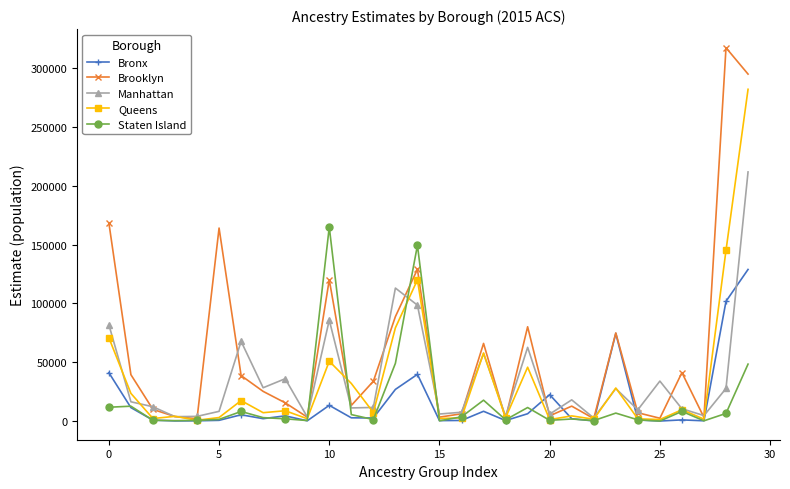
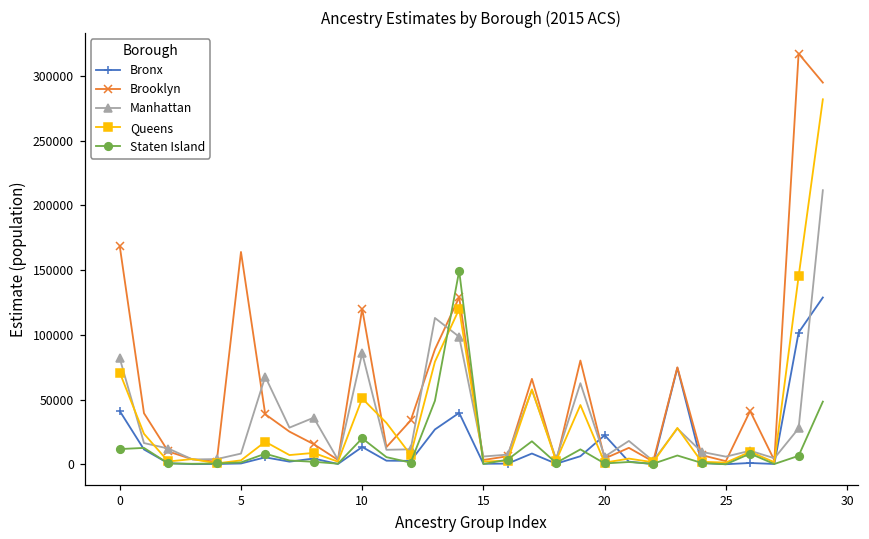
  {
    "Bronx": {
      "0": 41000,
      "10": 13000,
      "20": 22000
    },
    "Brooklyn": {
      "0": 169000,
      "5": 164000,
      "10": 120000
    },
    "Manhattan": {
      "0": 82000,
      "5": 8000,
      "10": 86000,
      "15": 6000,
-     "25": 34000
+     "25": 6000
    },
    "Queens": {
      "0": 71000,
      "10": 51000
    },
    "Staten Island": {
      "0": 12000,
-     "10": 165000
+     "10": 20000
    }
  }
